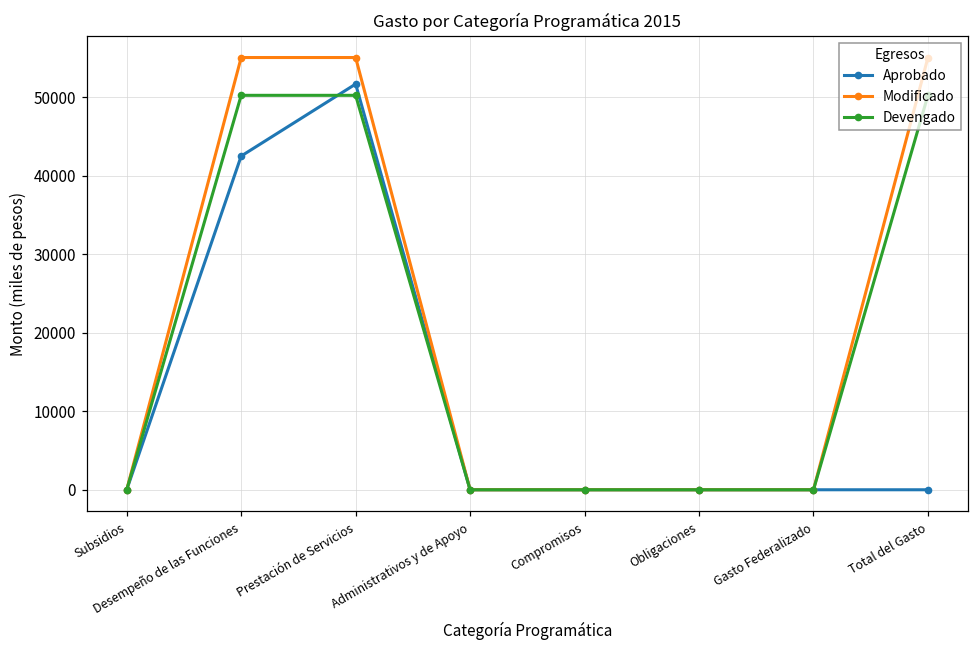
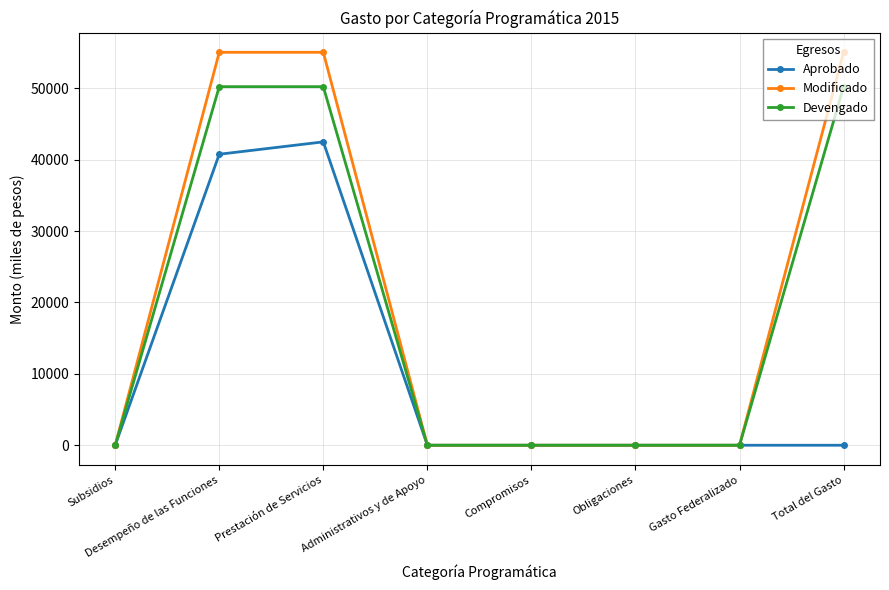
  {
    "Aprobado": {
-     "Desempeño de las Funciones": 43000,
-     "Prestación de Servicios": 52000,
+     "Desempeño de las Funciones": 41000,
+     "Prestación de Servicios": 43000,
      "Total del Gasto": 0
    },
    "Modificado": {
      "Desempeño de las Funciones": 55000,
      "Prestación de Servicios": 55000
    },
    "Devengado": {
      "Desempeño de las Funciones": 50000,
      "Prestación de Servicios": 50000
    }
  }
